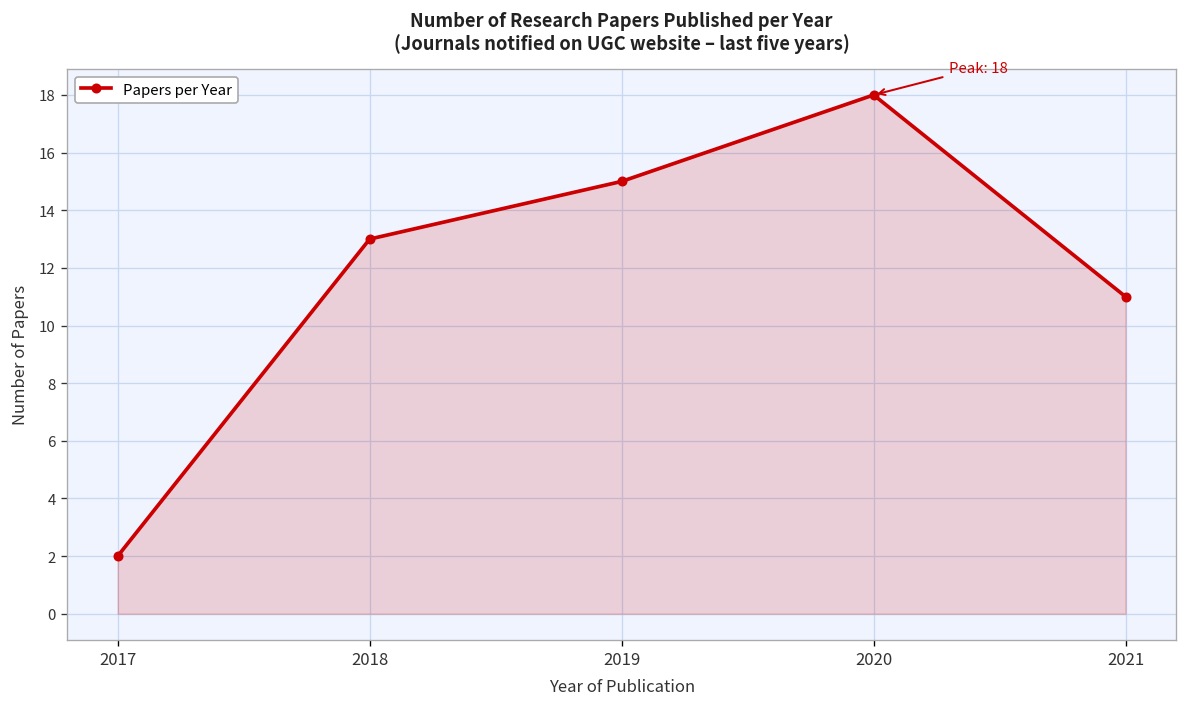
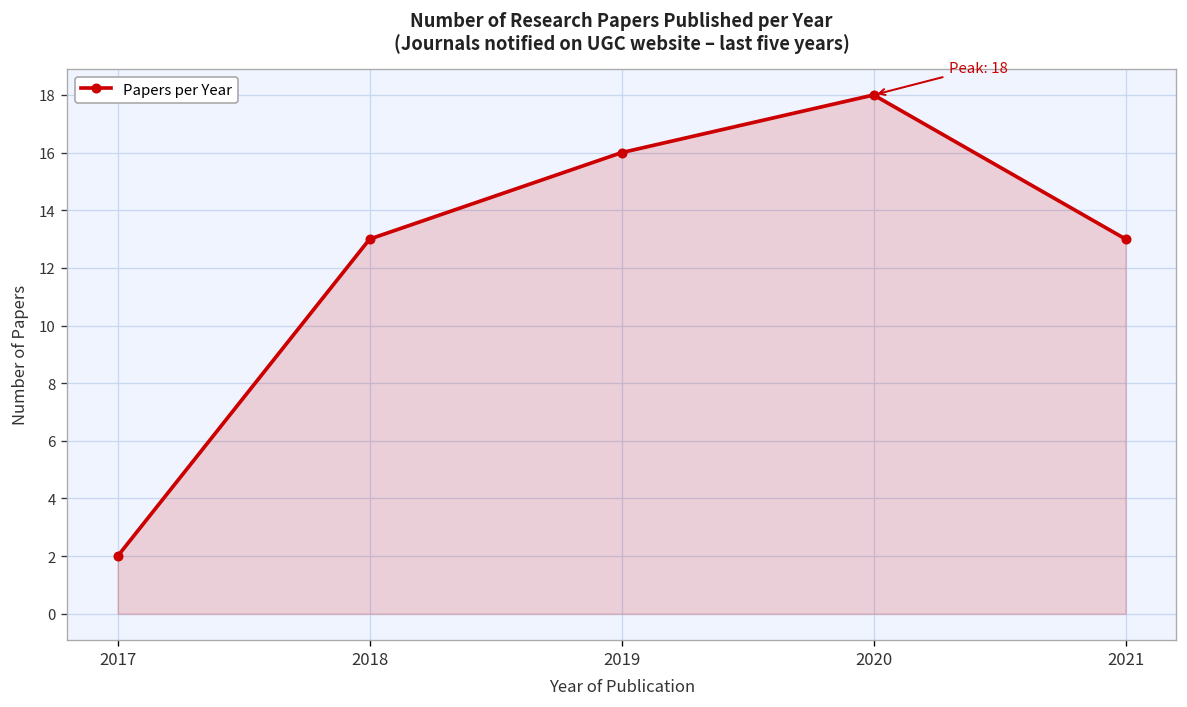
  {
    "2017": 2,
    "2018": 13,
-   "2019": 15,
-   "2021": 11
+   "2019": 16,
+   "2021": 13
  }
